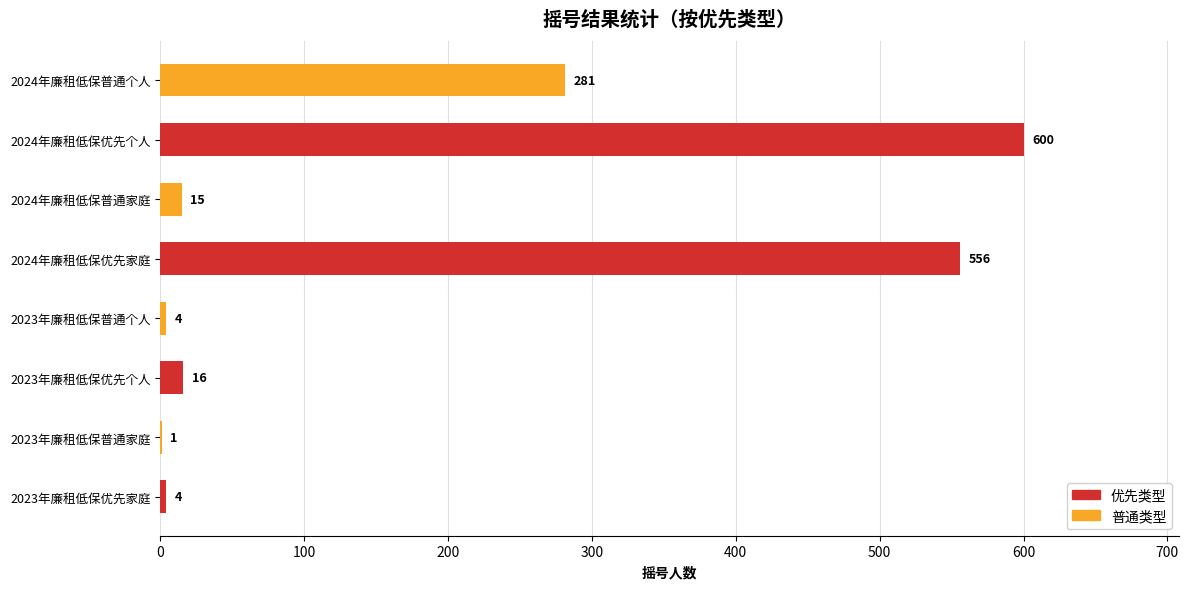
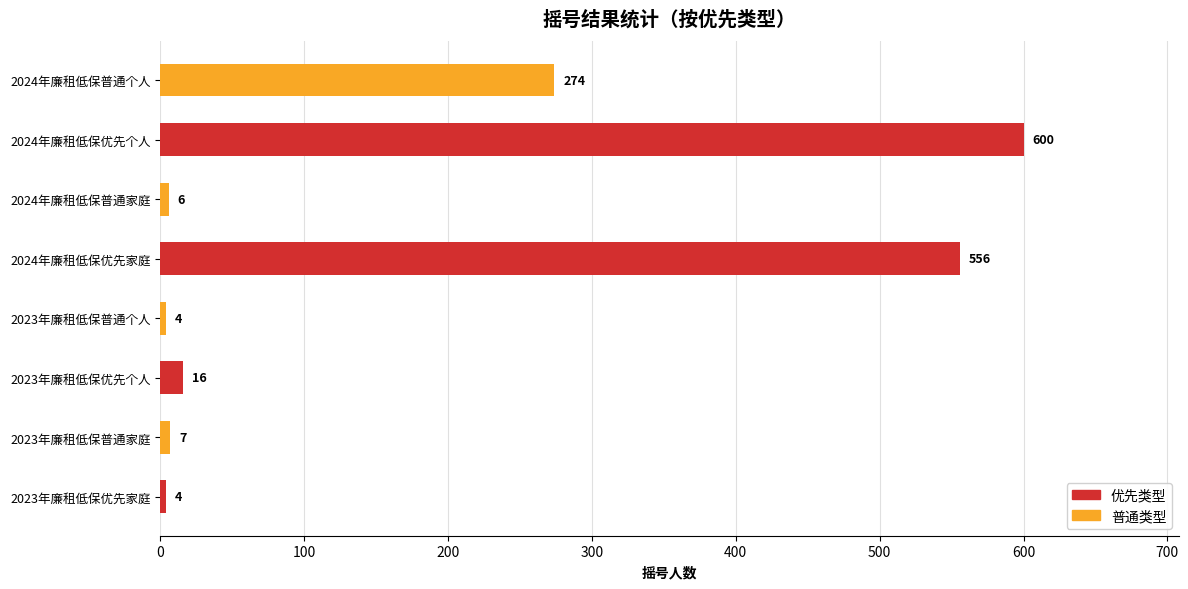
  {
-   "2024年廉租低保普通个人": 281,
+   "2024年廉租低保普通个人": 274,
    "2024年廉租低保优先个人": 600,
-   "2024年廉租低保普通家庭": 15,
+   "2024年廉租低保普通家庭": 6,
    "2024年廉租低保优先家庭": 556,
    "2023年廉租低保普通个人": 4,
    "2023年廉租低保优先个人": 16,
-   "2023年廉租低保普通家庭": 1,
+   "2023年廉租低保普通家庭": 7,
    "2023年廉租低保优先家庭": 4
  }
